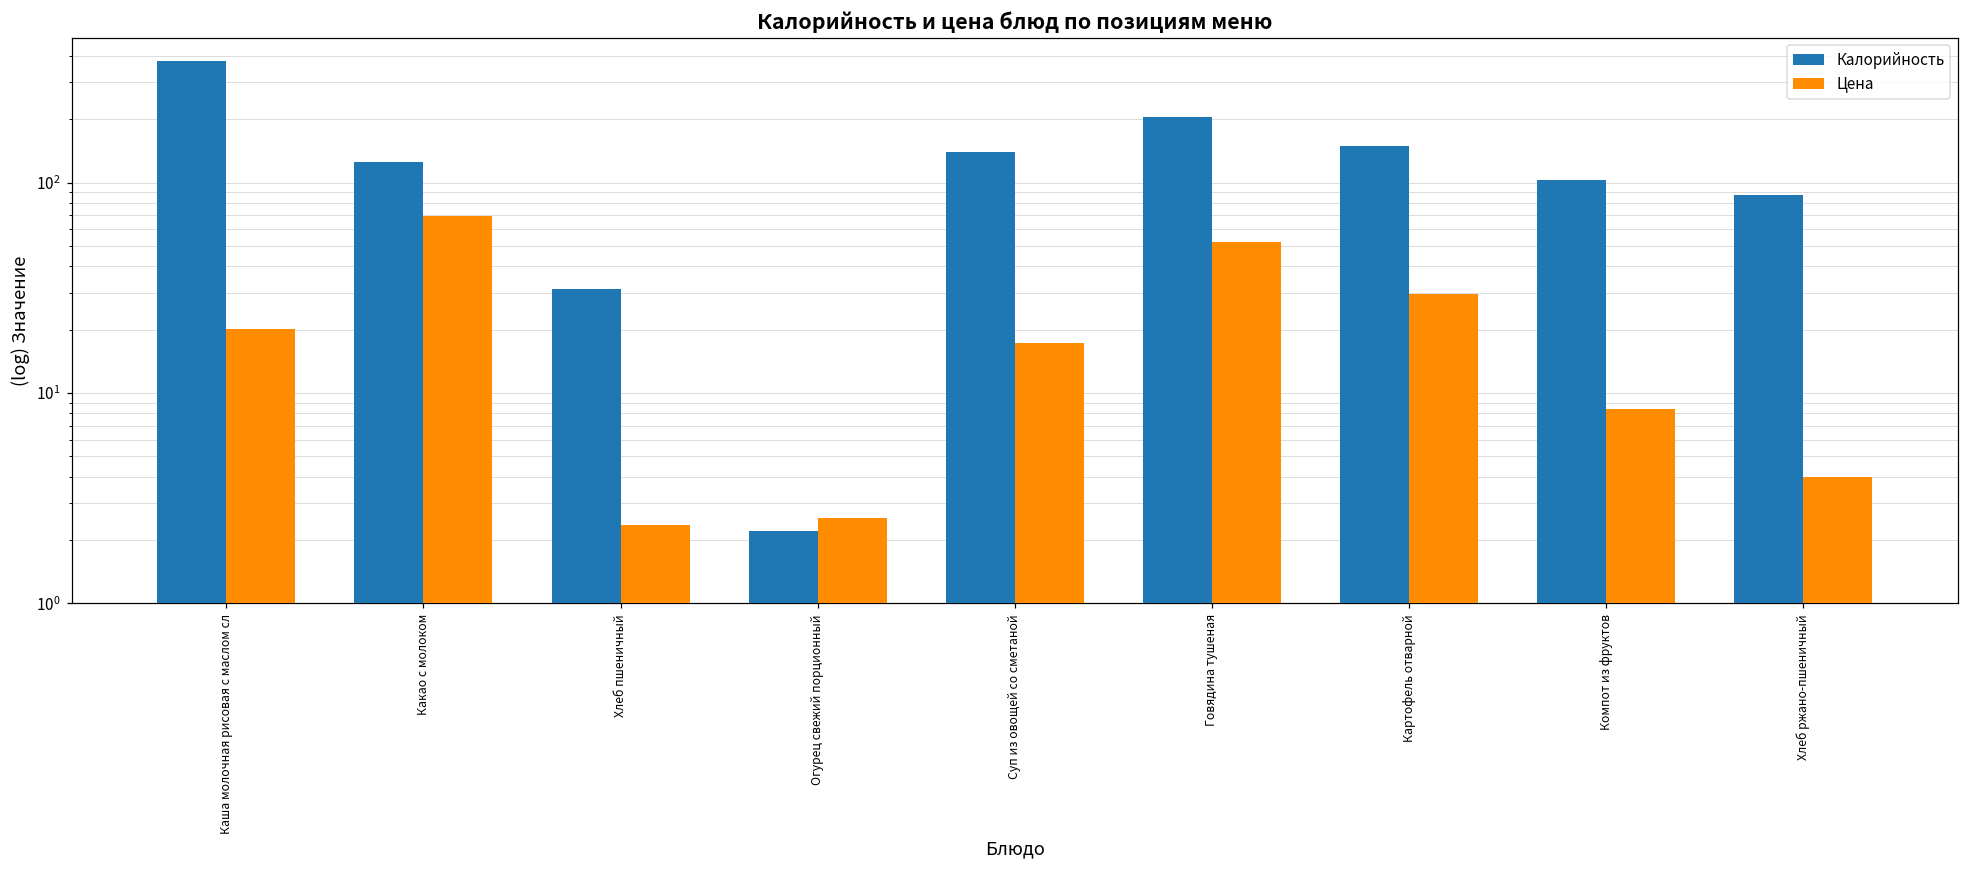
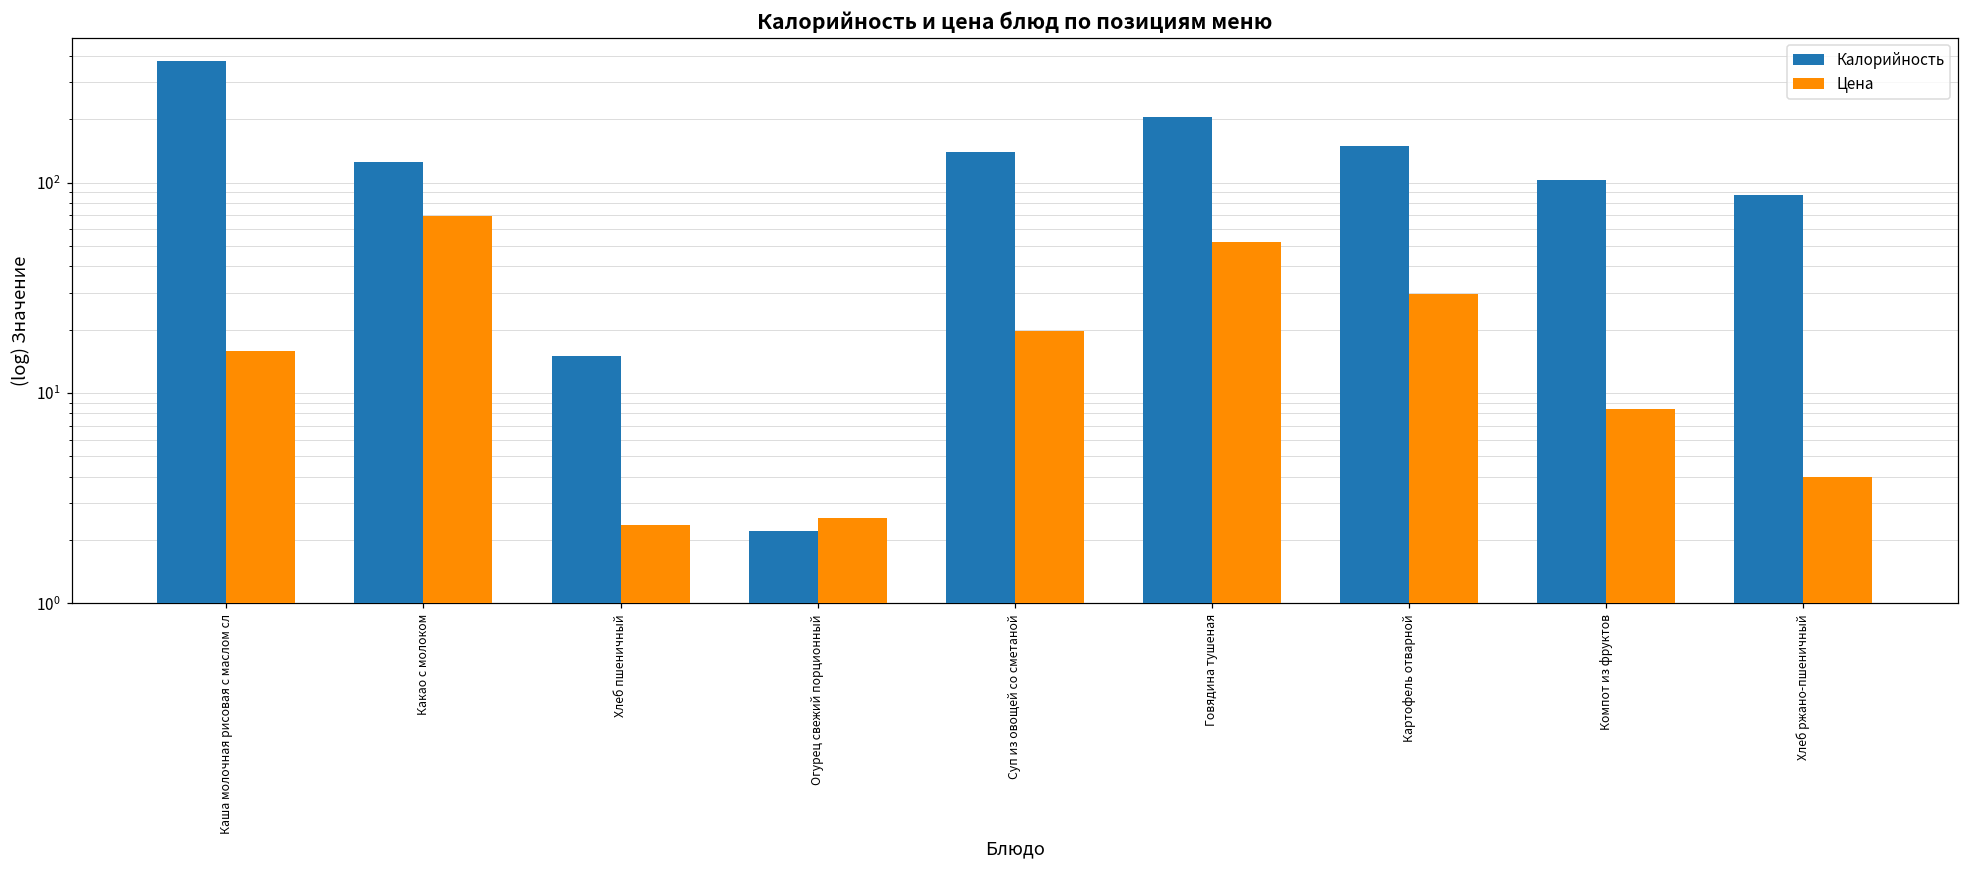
  {
    "Калорийность": {
      "Каша молочная рисовая с маслом сл": 380,
      "Какао с молоком": 130,
-     "Хлеб пшеничный": 31,
+     "Хлеб пшеничный": 15,
      "Огурец свежий порционный": 2.2,
      "Суп из овощей со сметаной": 140,
      "Говядина тушеная": 210,
      "Картофель отварной": 150,
      "Компот из фруктов": 100,
      "Хлеб ржано-пшеничный": 90
    },
    "Цена": {
-     "Каша молочная рисовая с маслом сл": 20,
+     "Каша молочная рисовая с маслом сл": 16,
      "Какао с молоком": 70,
      "Хлеб пшеничный": 2.4,
      "Огурец свежий порционный": 2.5,
-     "Суп из овощей со сметаной": 17,
+     "Суп из овощей со сметаной": 20,
      "Говядина тушеная": 52,
      "Картофель отварной": 29,
      "Компот из фруктов": 8,
      "Хлеб ржано-пшеничный": 4
    }
  }
